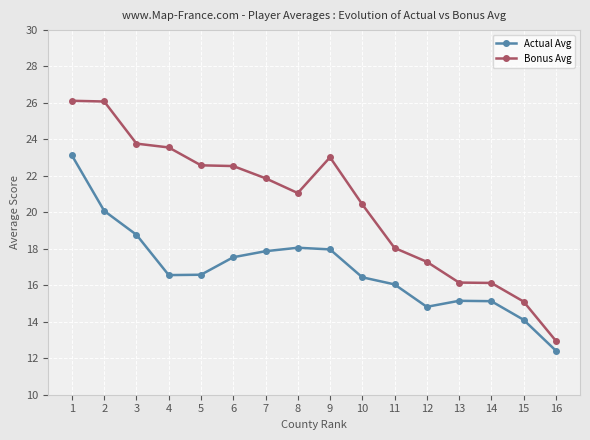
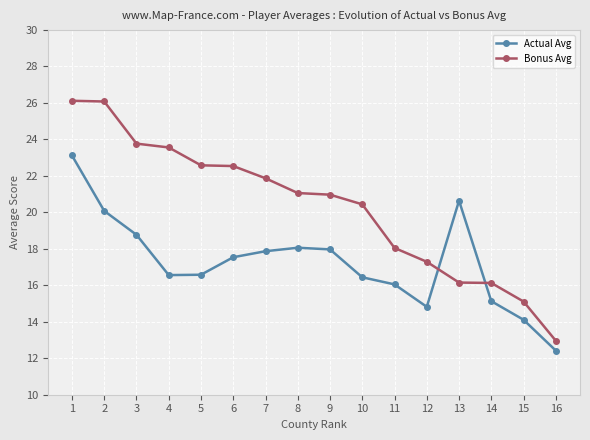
  {
    "Actual Avg": {
      "1": 23.1,
      "2": 20.1,
      "3": 18.8,
      "4": 16.6,
      "5": 16.6,
      "6": 17.5,
      "7": 17.9,
      "8": 18.1,
      "9": 18.0,
      "10": 16.4,
      "11": 16.1,
      "12": 14.8,
-     "13": 15.2,
+     "13": 20.6,
      "14": 15.1,
      "15": 14.1,
      "16": 12.4
    },
    "Bonus Avg": {
      "1": 26.1,
      "2": 26.1,
      "3": 23.8,
      "4": 23.6,
      "5": 22.6,
      "6": 22.5,
      "7": 21.9,
      "8": 21.1,
-     "9": 23.0,
+     "9": 21.0,
      "10": 20.4,
      "11": 18.1,
      "12": 17.3,
      "13": 16.2,
      "14": 16.1,
      "15": 15.1,
      "16": 13.0
    }
  }
